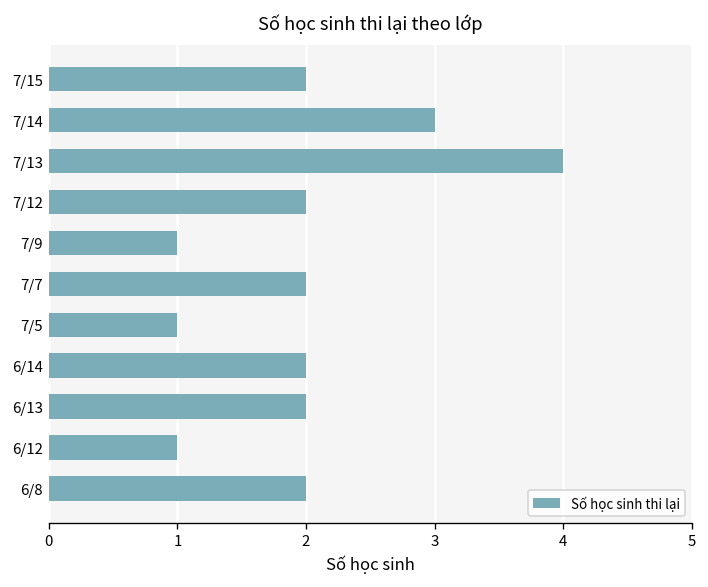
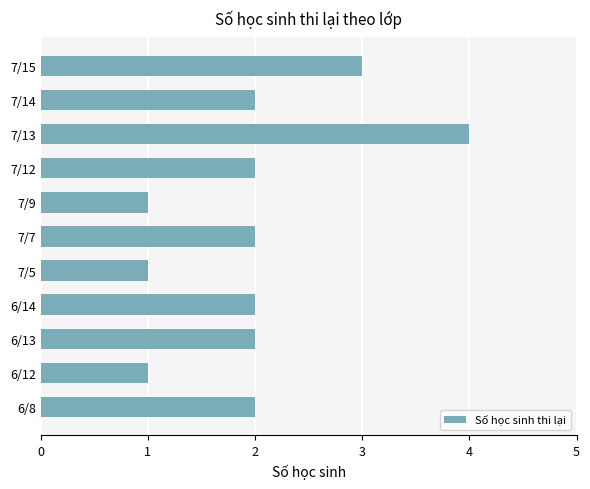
  {
-   "7/15": 2,
-   "7/14": 3,
+   "7/15": 3,
+   "7/14": 2,
    "7/13": 4,
    "7/12": 2,
    "7/9": 1,
    "7/7": 2,
    "7/5": 1,
    "6/14": 2,
    "6/13": 2,
    "6/12": 1,
    "6/8": 2
  }
